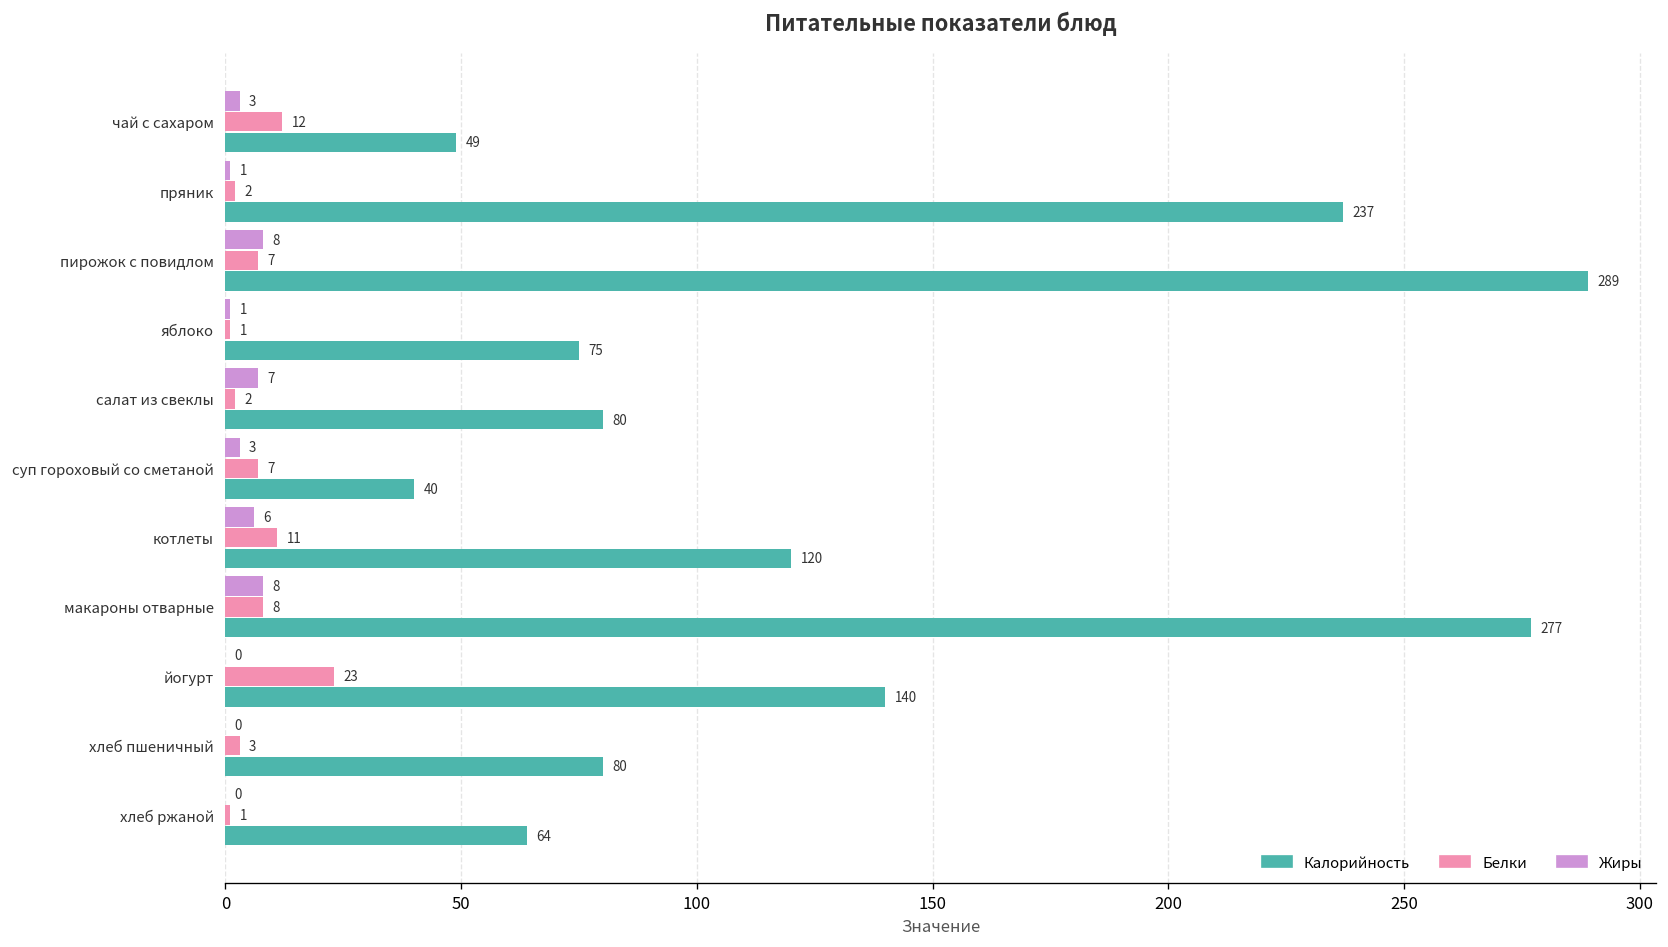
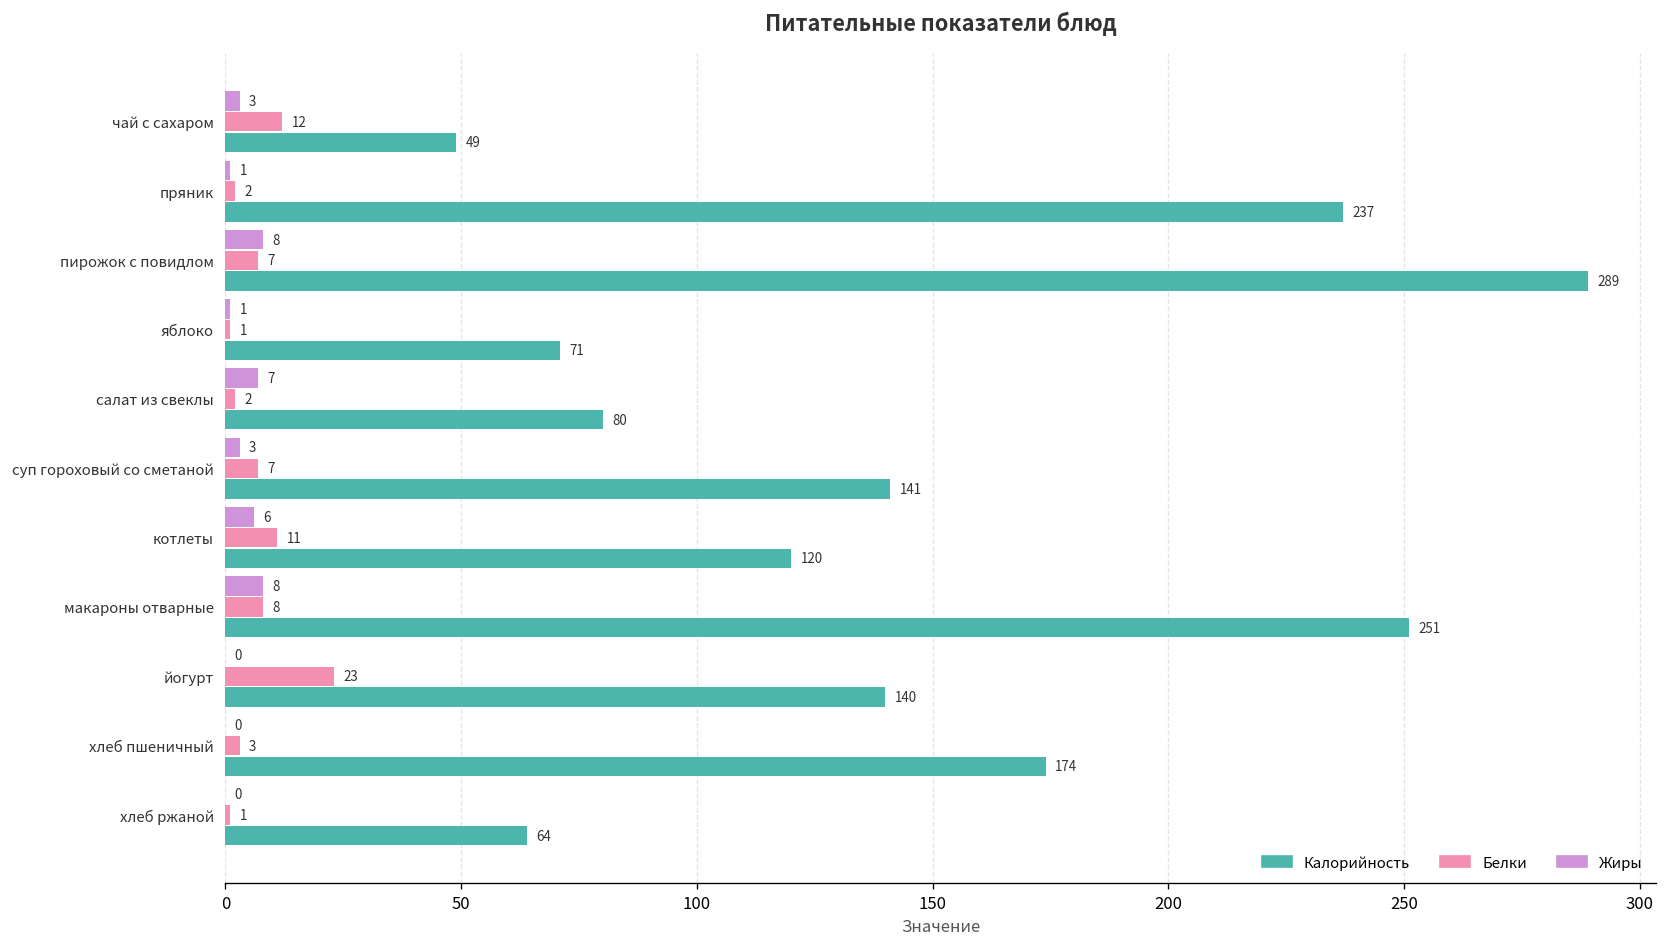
  {
    "Калорийность": {
      "чай с сахаром": 49,
      "пряник": 237,
      "пирожок с повидлом": 289,
-     "яблоко": 75,
+     "яблоко": 71,
      "салат из свеклы": 80,
-     "суп гороховый со сметаной": 40,
+     "суп гороховый со сметаной": 141,
      "котлеты": 120,
-     "макароны отварные": 277,
+     "макароны отварные": 251,
      "йогурт": 140,
-     "хлеб пшеничный": 80,
+     "хлеб пшеничный": 174,
      "хлеб ржаной": 64
    }
  }
